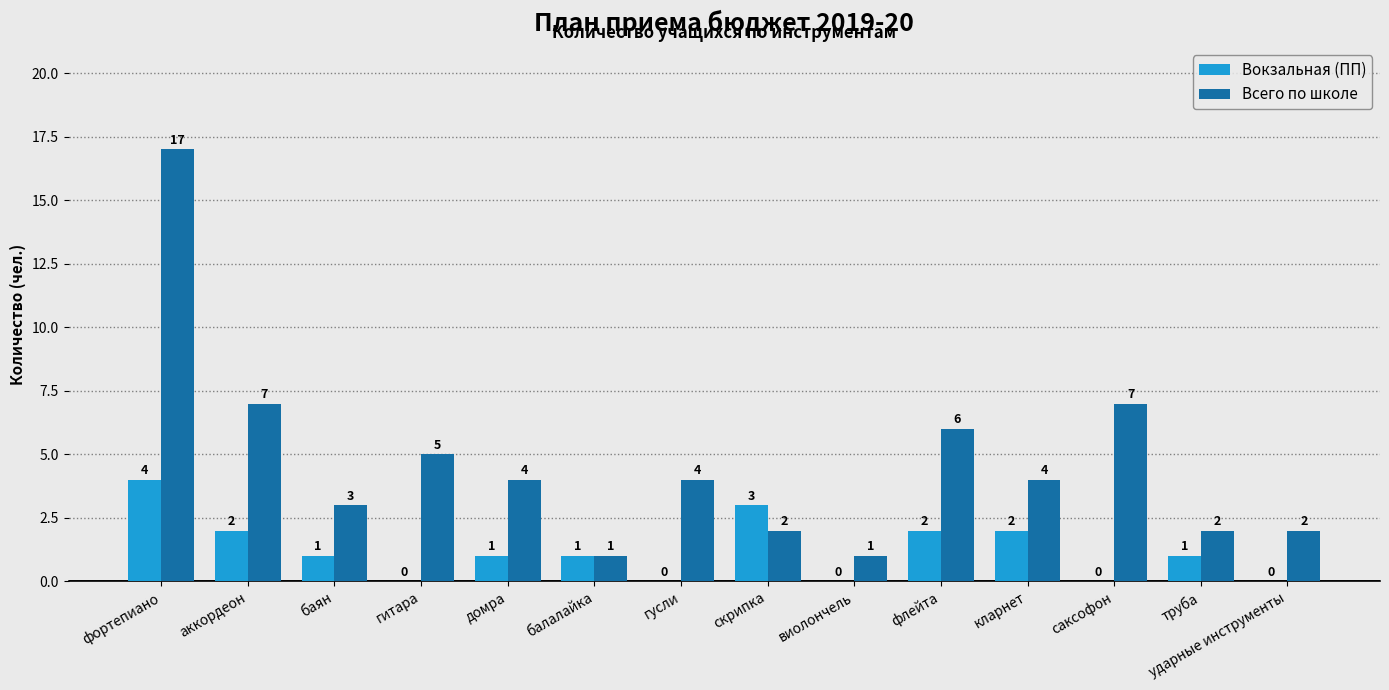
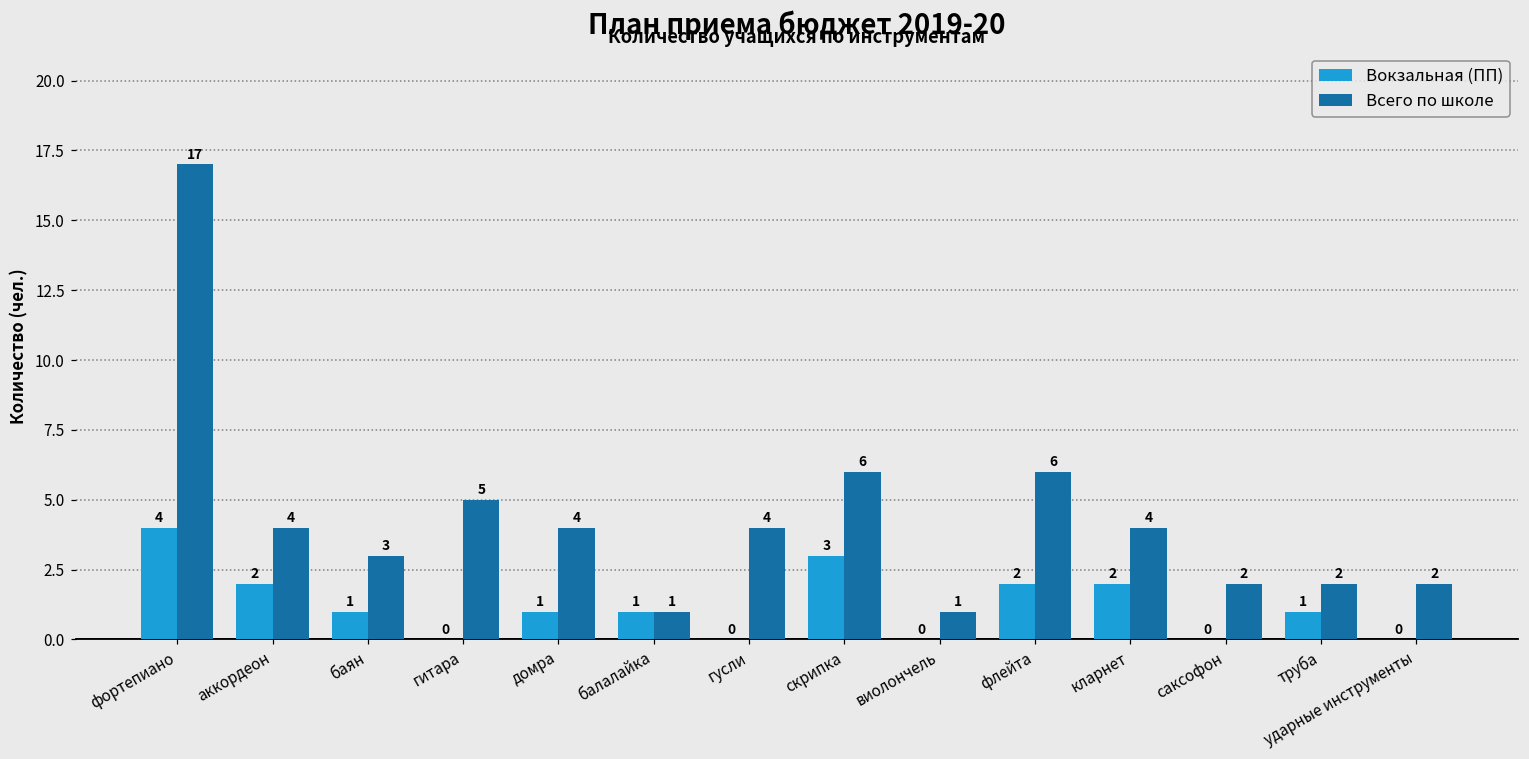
  {
    "Вокзальная (ПП)": {
      "фортепиано": 4,
      "аккордеон": 2,
      "баян": 1,
      "гитара": 0,
      "домра": 1,
      "балалайка": 1,
      "гусли": 0,
      "скрипка": 3,
      "виолончель": 0,
      "флейта": 2,
      "кларнет": 2,
      "саксофон": 0,
      "труба": 1,
      "ударные инструменты": 0
    },
    "Всего по школе": {
      "фортепиано": 17,
-     "аккордеон": 7,
+     "аккордеон": 4,
      "баян": 3,
      "гитара": 5,
      "домра": 4,
      "балалайка": 1,
      "гусли": 4,
-     "скрипка": 2,
+     "скрипка": 6,
      "виолончель": 1,
      "флейта": 6,
      "кларнет": 4,
-     "саксофон": 7,
+     "саксофон": 2,
      "труба": 2,
      "ударные инструменты": 2
    }
  }
